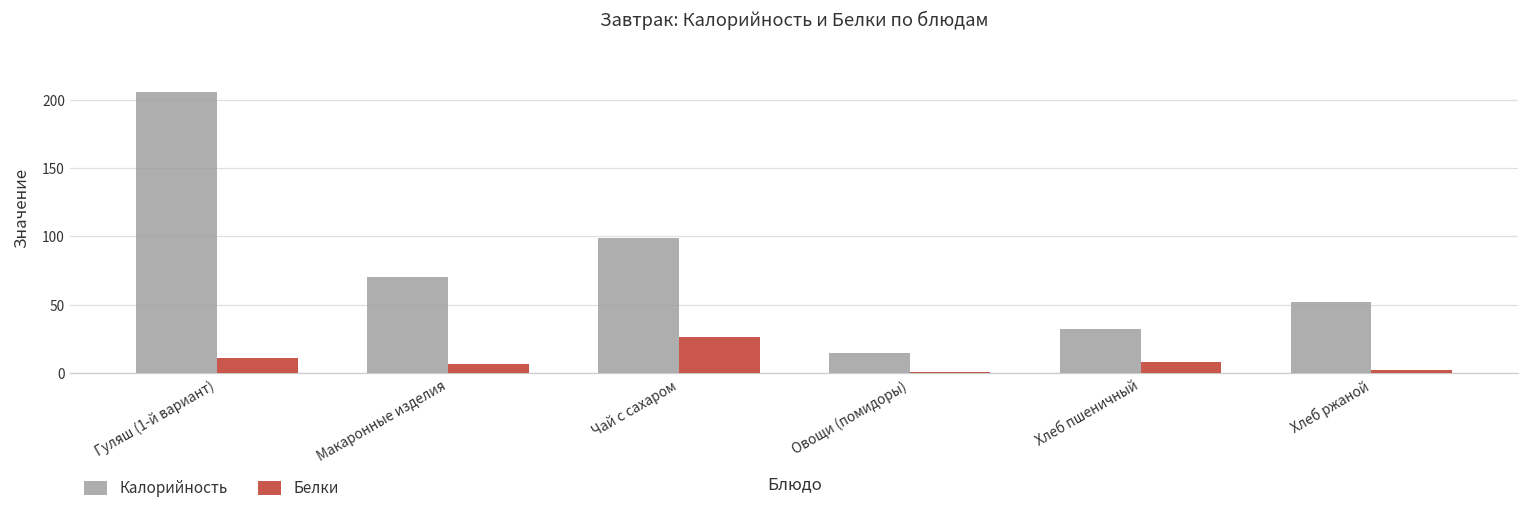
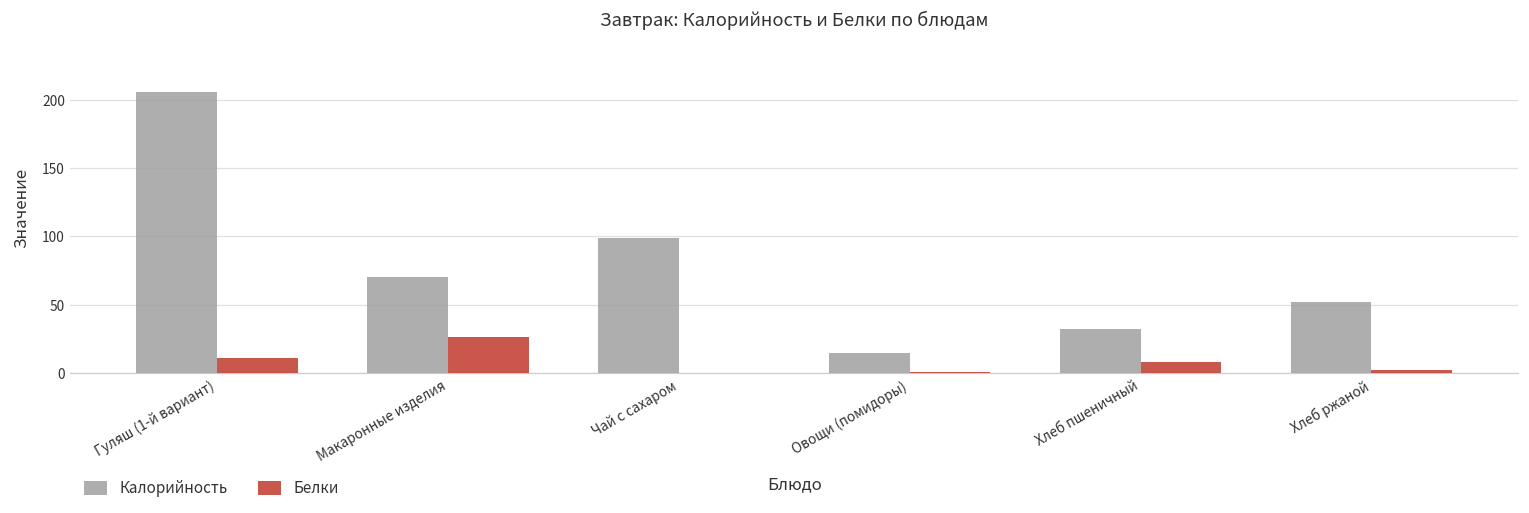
  {
    "Калорийность": {
      "Гуляш (1-й вариант)": 206,
      "Макаронные изделия": 70,
      "Чай с сахаром": 99,
      "Овощи (помидоры)": 14,
      "Хлеб пшеничный": 32,
      "Хлеб ржаной": 52
    },
    "Белки": {
      "Гуляш (1-й вариант)": 11,
-     "Макаронные изделия": 7,
-     "Чай с сахаром": 26,
+     "Макаронные изделия": 27,
+     "Чай с сахаром": 0,
      "Хлеб пшеничный": 8
    }
  }
